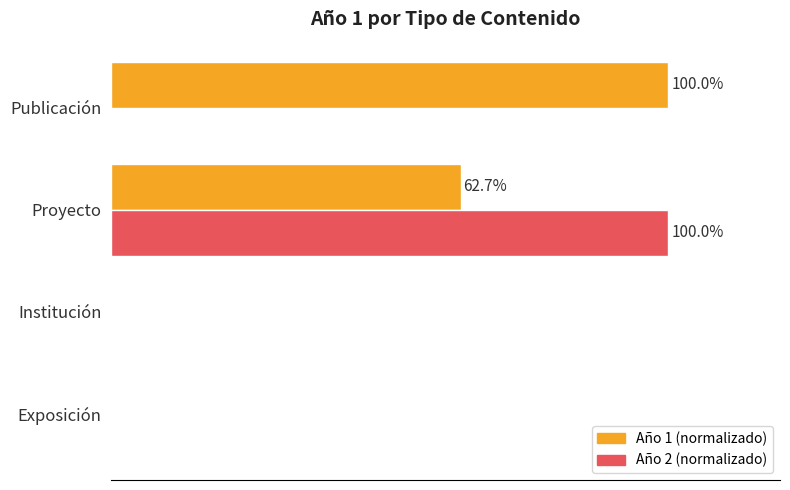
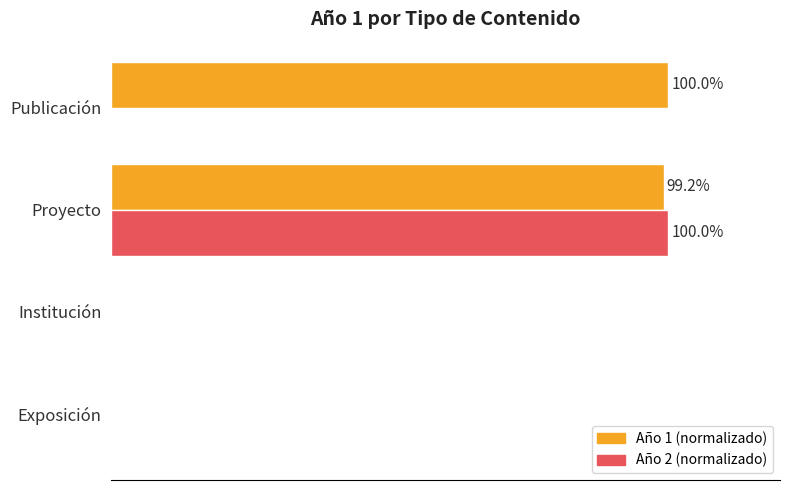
  {
    "Año 1 (normalizado)": {
      "Publicación": "100.0%",
-     "Proyecto": "62.7%"
+     "Proyecto": "99.2%"
    },
    "Año 2 (normalizado)": {
      "Proyecto": "100.0%"
    }
  }
